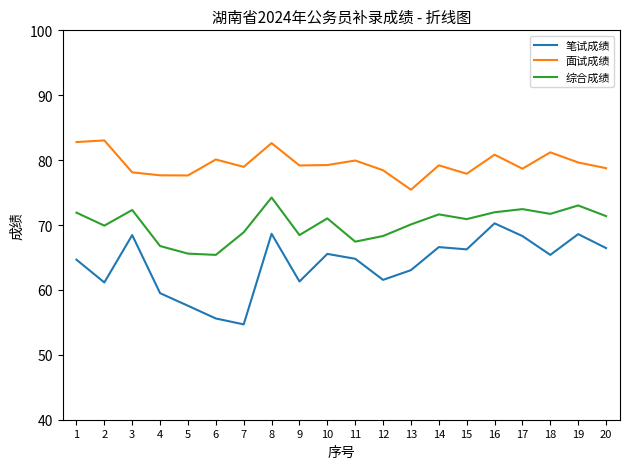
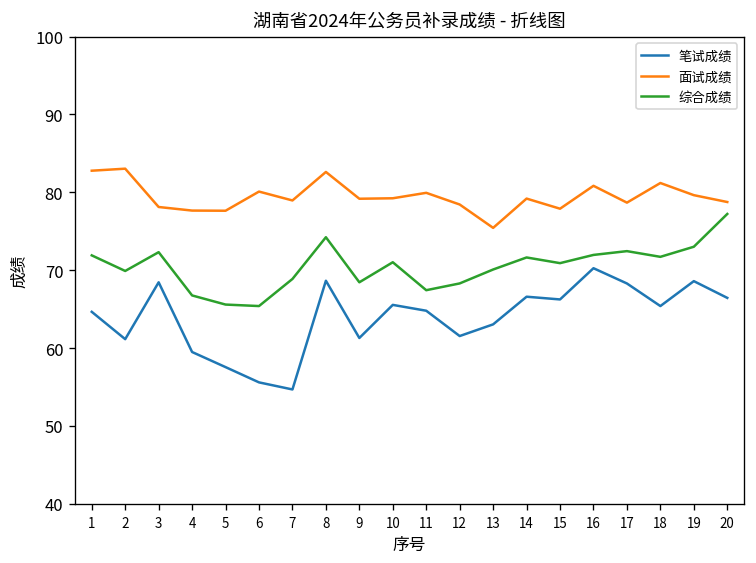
  {
    "笔试成绩": {
      "1": 65,
      "2": 61,
      "3": 68,
      "4": 60,
      "5": 58,
      "6": 56,
      "7": 55,
      "8": 69,
      "9": 61,
      "10": 66,
      "11": 65,
      "12": 62,
      "13": 63,
      "14": 67,
      "15": 66,
      "16": 70,
      "17": 68,
      "18": 65,
      "19": 69,
      "20": 66
    },
    "面试成绩": {
      "1": 83,
      "2": 83,
      "3": 78,
      "4": 78,
      "5": 78,
      "6": 80,
      "7": 79,
      "8": 83,
      "9": 79,
      "10": 79,
      "11": 80,
      "12": 78,
      "13": 75,
      "14": 79,
      "15": 78,
      "16": 81,
      "17": 79,
      "18": 81,
      "19": 80,
      "20": 79
    },
    "综合成绩": {
      "1": 72,
      "2": 70,
      "3": 72,
      "4": 67,
      "5": 66,
      "6": 65,
      "7": 69,
      "8": 74,
      "9": 68,
      "10": 71,
      "11": 67,
      "12": 68,
      "13": 70,
      "14": 72,
      "15": 71,
      "16": 72,
      "17": 72,
      "18": 72,
      "19": 73,
-     "20": 71
+     "20": 77
    }
  }
